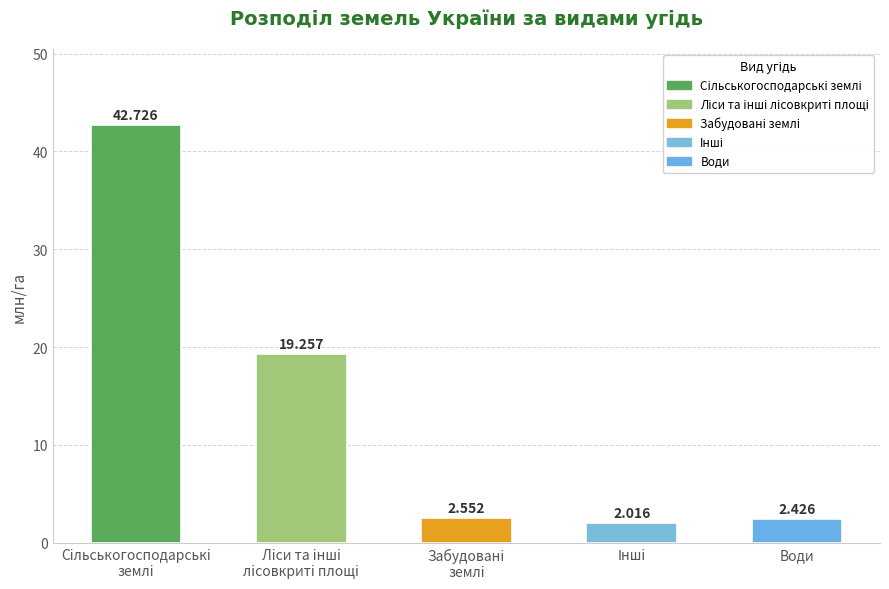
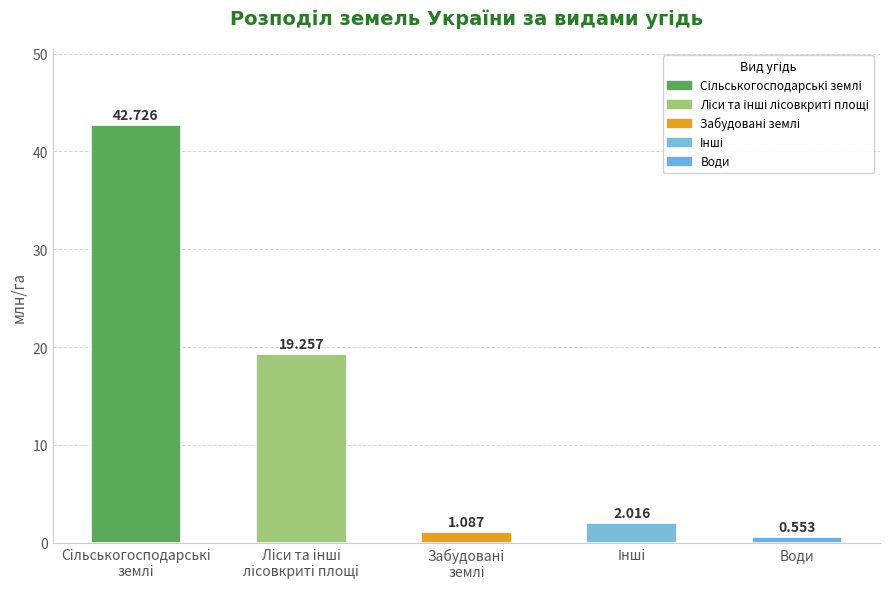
  {
    "Сільськогосподарські землі": 42.726,
    "Ліси та інші лісовкриті площі": 19.257,
-   "Забудовані землі": 2.552,
+   "Забудовані землі": 1.087,
    "Інші": 2.016,
-   "Води": 2.426
+   "Води": 0.553
  }
